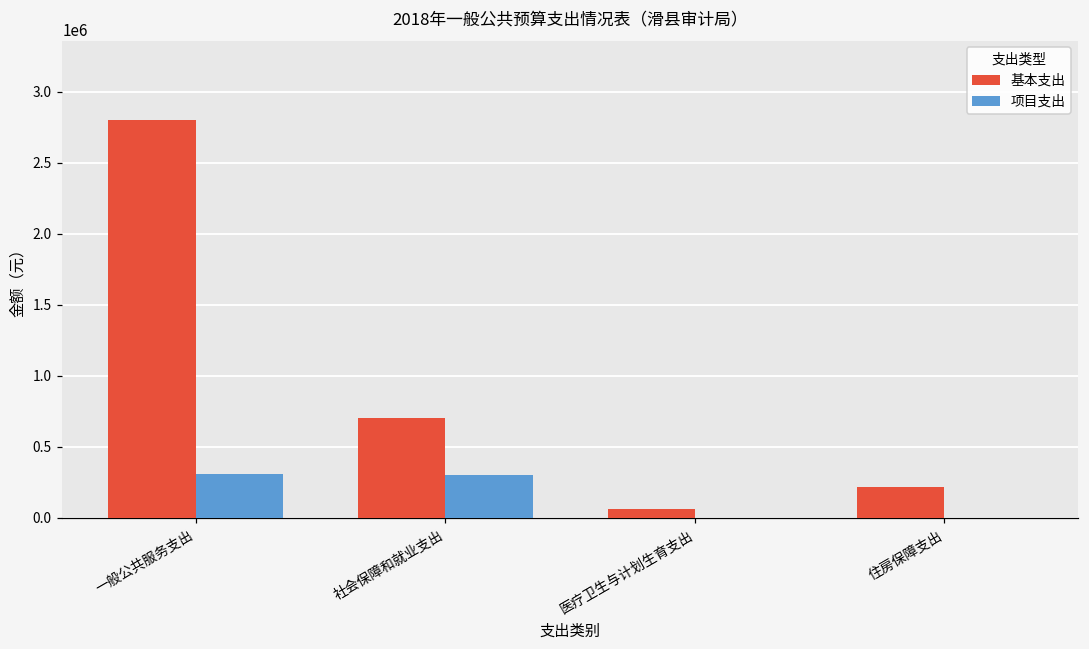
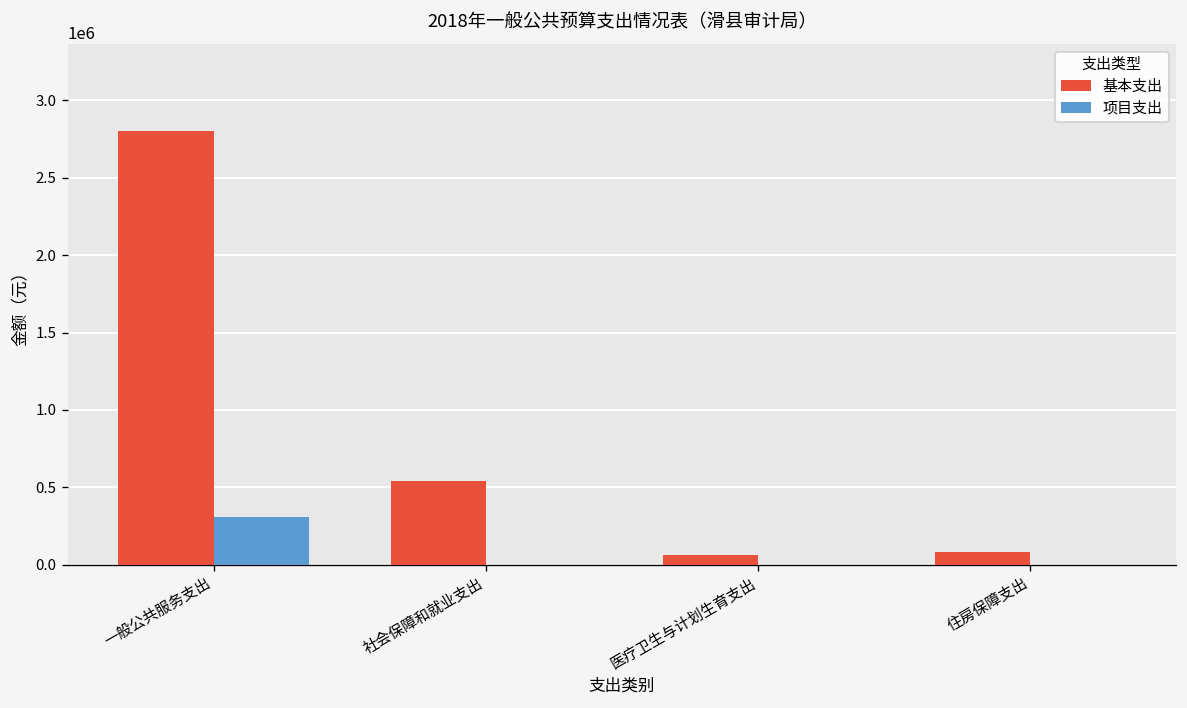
  {
    "基本支出": {
      "一般公共服务支出": 2800000,
-     "社会保障和就业支出": 700000,
+     "社会保障和就业支出": 540000,
      "医疗卫生与计划生育支出": 60000,
-     "住房保障支出": 210000
+     "住房保障支出": 90000
    },
    "项目支出": {
      "一般公共服务支出": 310000,
-     "社会保障和就业支出": 300000,
+     "社会保障和就业支出": 0,
      "医疗卫生与计划生育支出": 0,
      "住房保障支出": 0
    }
  }
